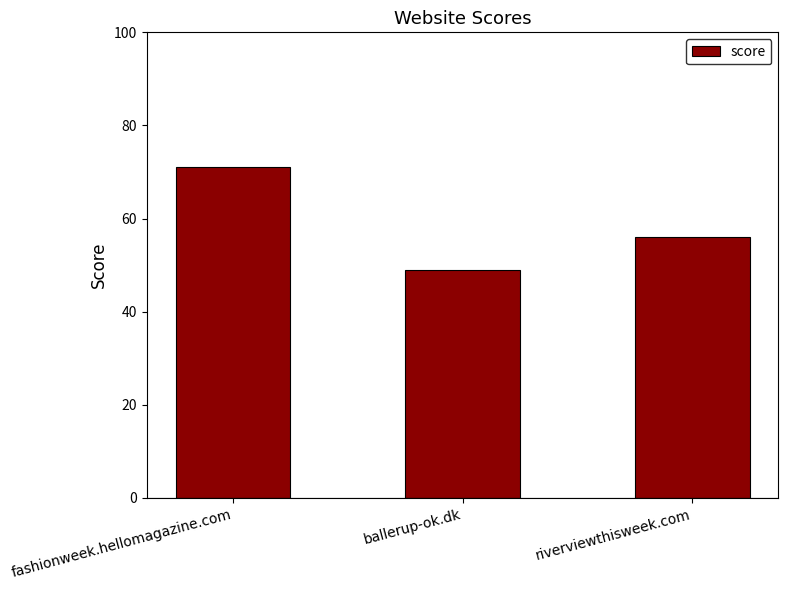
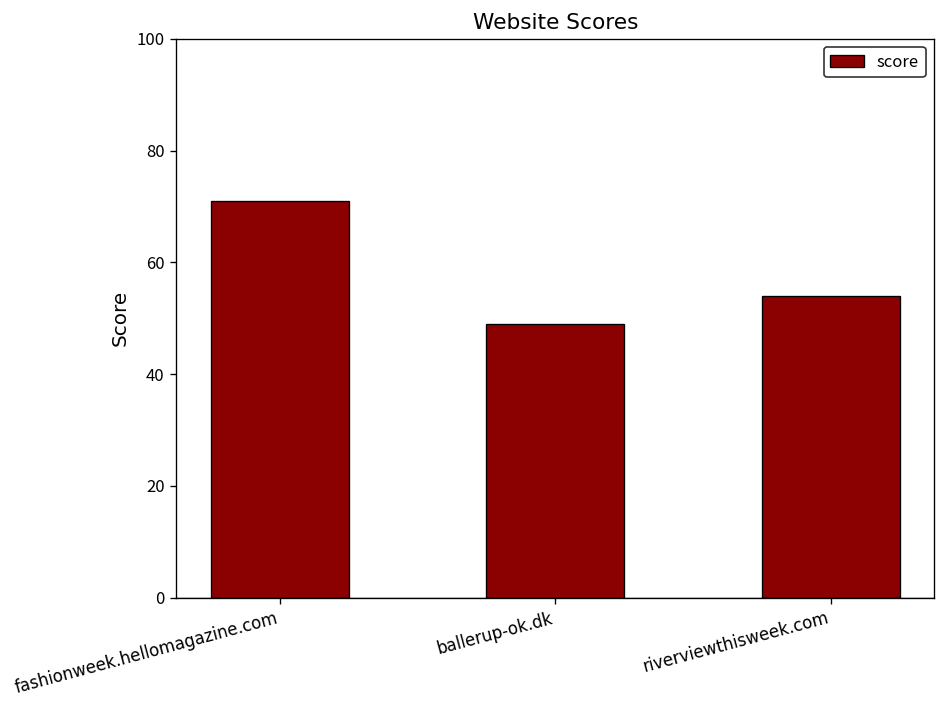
  {
    "fashionweek.hellomagazine.com": 71,
    "ballerup-ok.dk": 49,
-   "riverviewthisweek.com": 56
+   "riverviewthisweek.com": 54
  }
